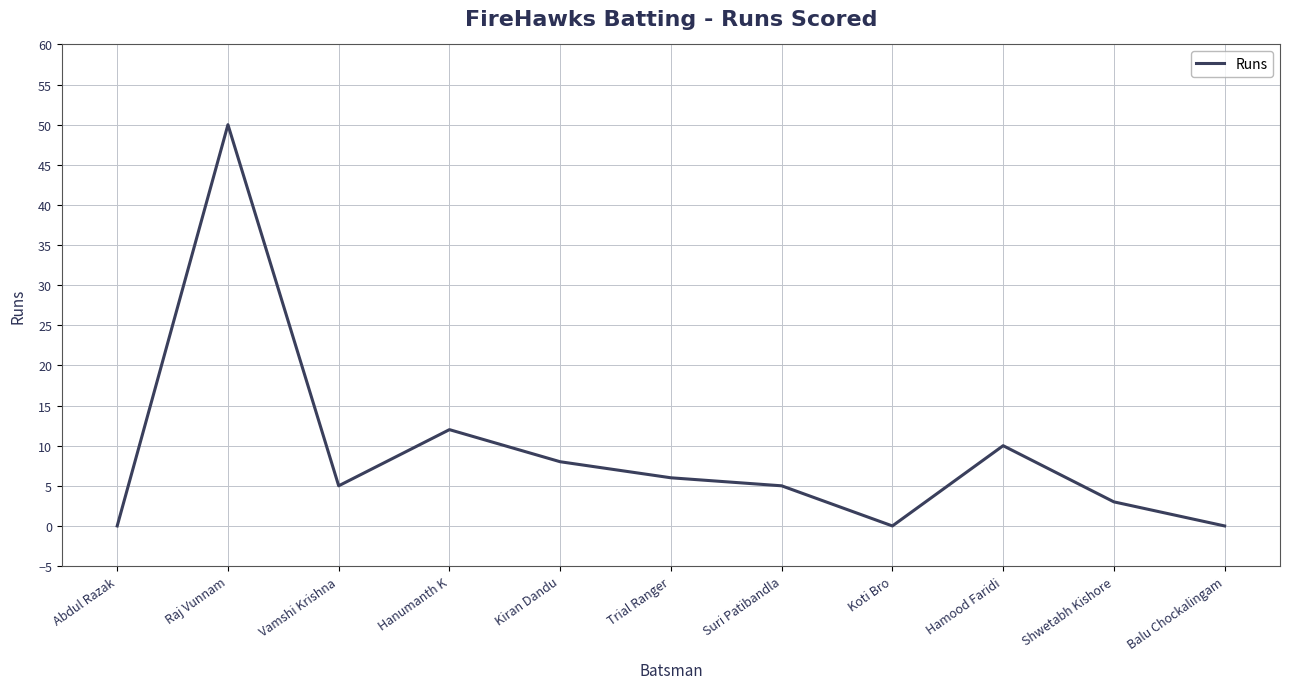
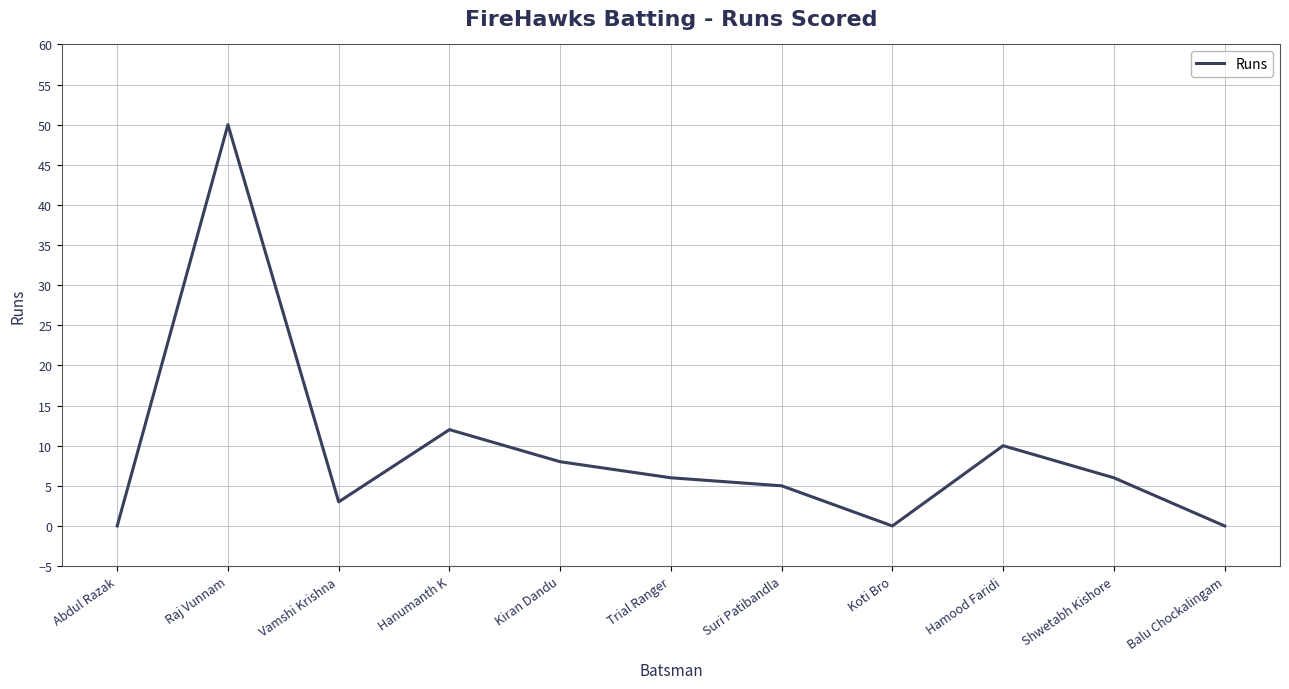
  {
    "Abdul Razak": 0,
    "Raj Vunnam": 50,
-   "Vamshi Krishna": 5,
+   "Vamshi Krishna": 3,
    "Hanumanth K": 12,
    "Kiran Dandu": 8,
    "Trial Ranger": 6,
    "Suri Patibandla": 5,
    "Koti Bro": 0,
    "Hamood Faridi": 10,
-   "Shwetabh Kishore": 3,
+   "Shwetabh Kishore": 6,
    "Balu Chockalingam": 0
  }
